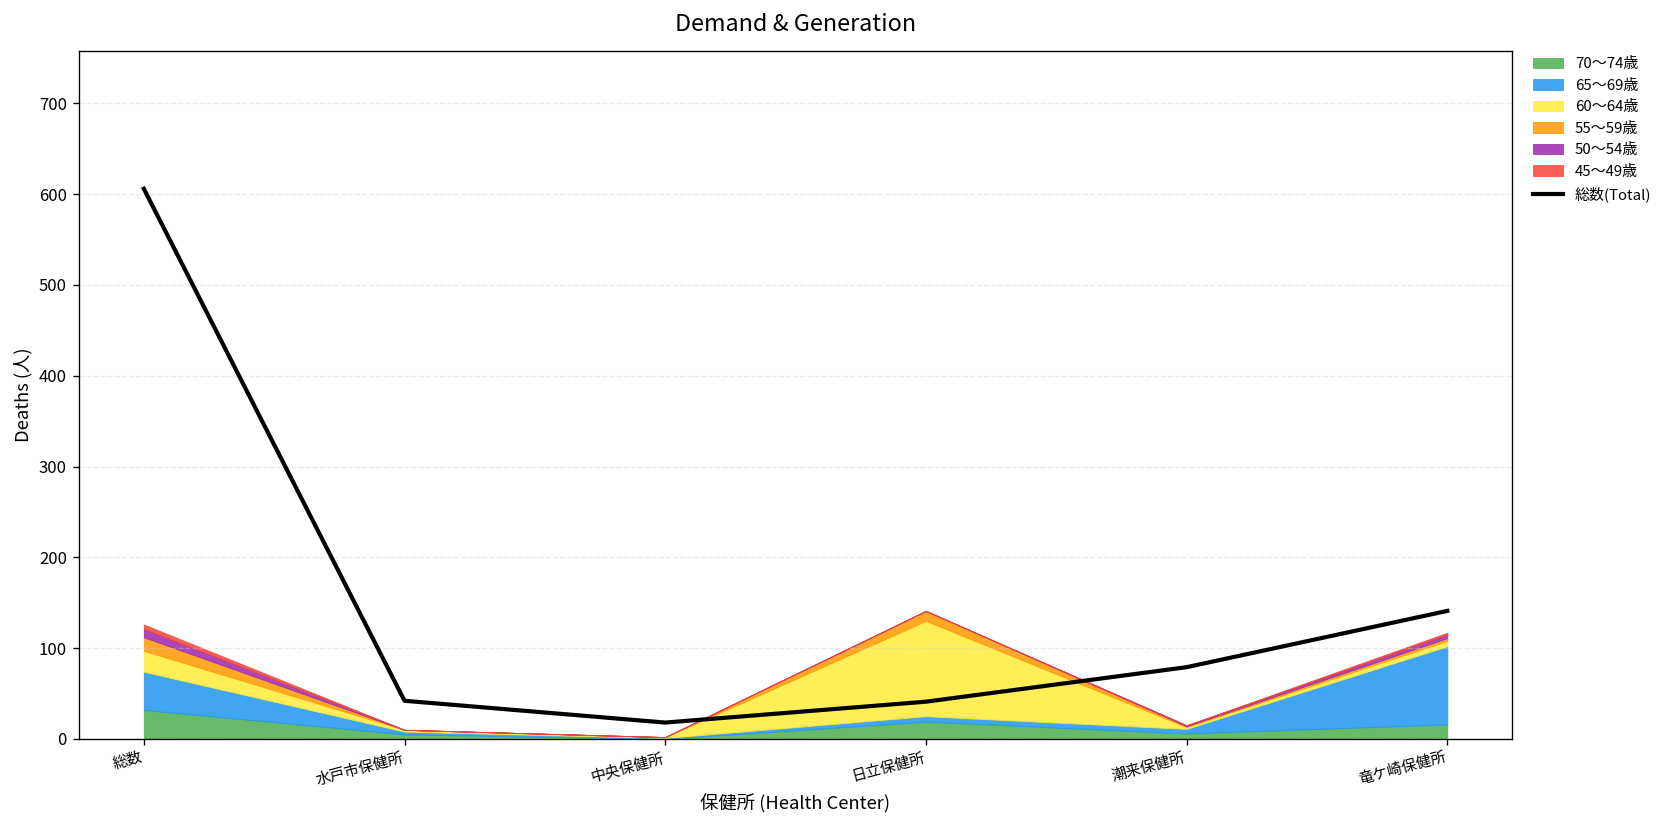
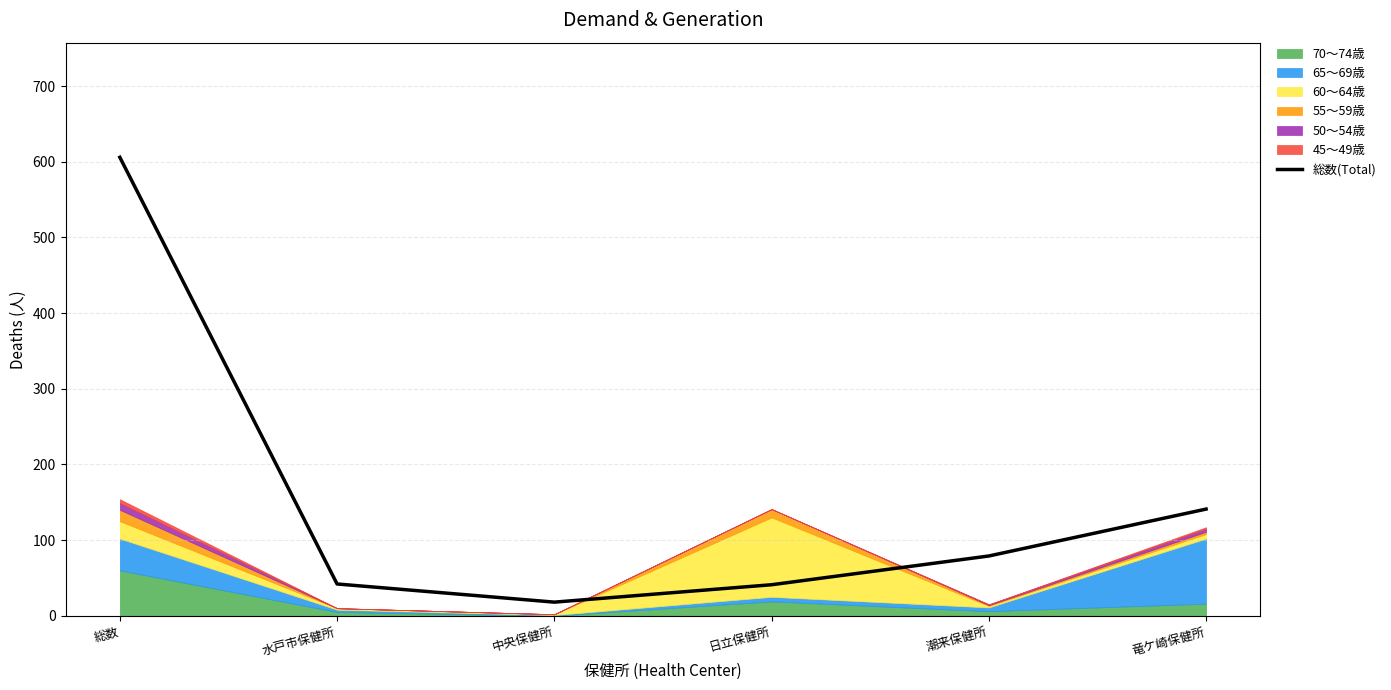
  {
    "70～74歳": {
-     "総数": 30,
+     "総数": 60,
      "日立保健所": 20,
      "潮来保健所": 10,
      "竜ケ崎保健所": 20
    },
    "総数(Total)": {
      "総数": 610,
      "水戸市保健所": 40,
      "中央保健所": 20,
      "日立保健所": 40,
      "潮来保健所": 80,
      "竜ケ崎保健所": 140
    },
    "65～69歳": {
      "総数": 40,
      "日立保健所": 10,
      "竜ケ崎保健所": 90
    },
    "60～64歳": {
      "総数": 20,
      "日立保健所": 110
    },
    "55～59歳": {
      "総数": 20
    },
    "50～54歳": {
      "総数": 10
    },
    "45～49歳": {
      "総数": 10
    }
  }
